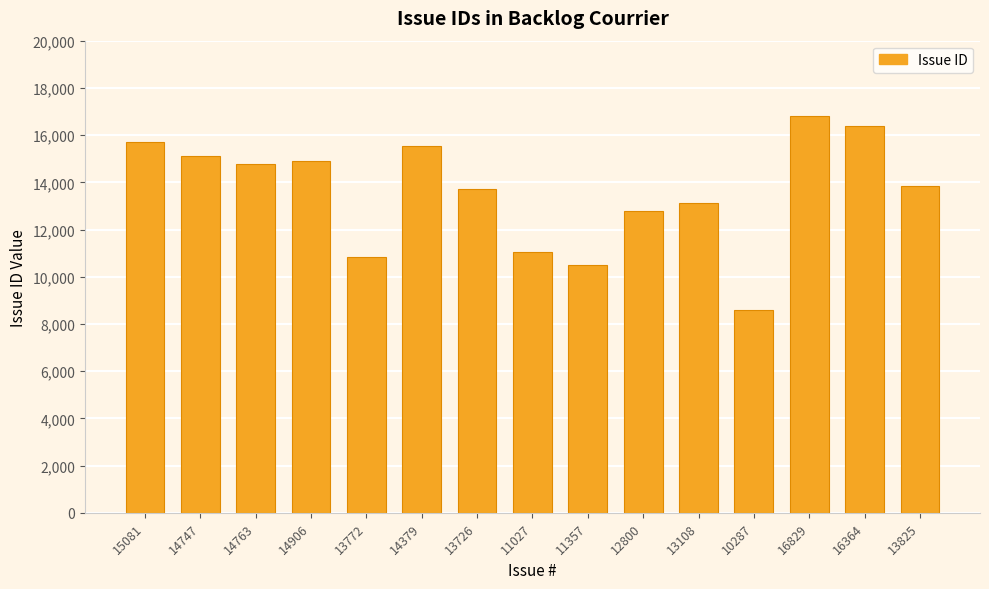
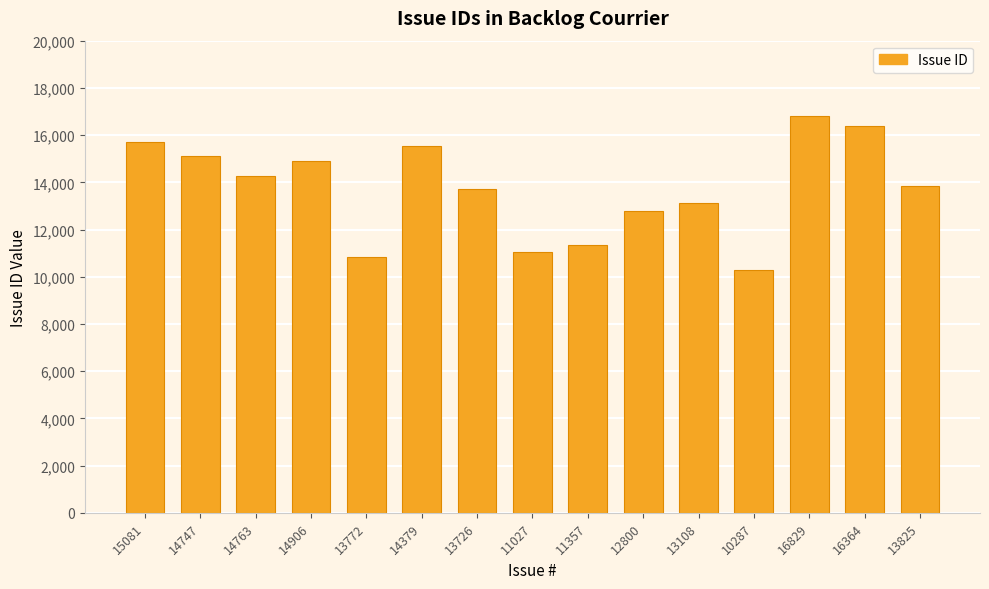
  {
    "15081": "15,700",
    "14747": "15,100",
-   "14763": "14,800",
+   "14763": "14,300",
    "14906": "14,900",
    "13772": "10,800",
    "14379": "15,500",
    "13726": "13,700",
    "11027": "11,000",
-   "11357": "10,500",
+   "11357": "11,400",
    "12800": "12,800",
    "13108": "13,100",
-   "10287": "8,600",
+   "10287": "10,300",
    "16829": "16,800",
    "16364": "16,400",
    "13825": "13,800"
  }
